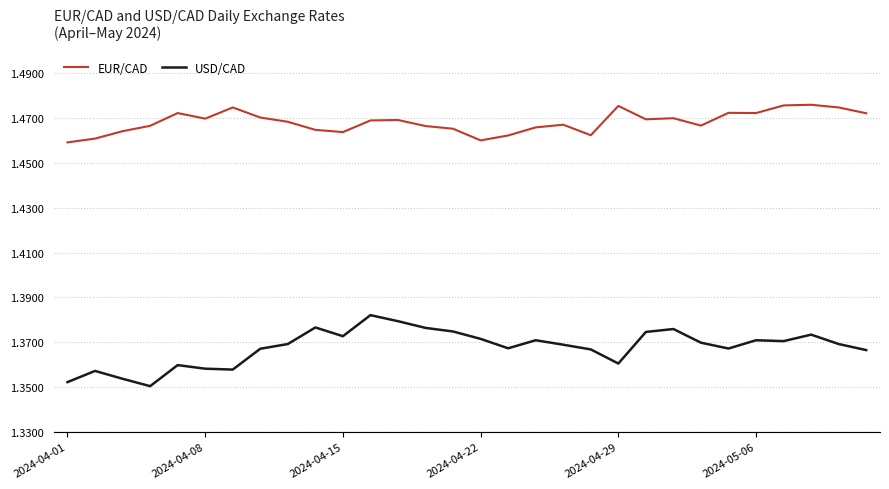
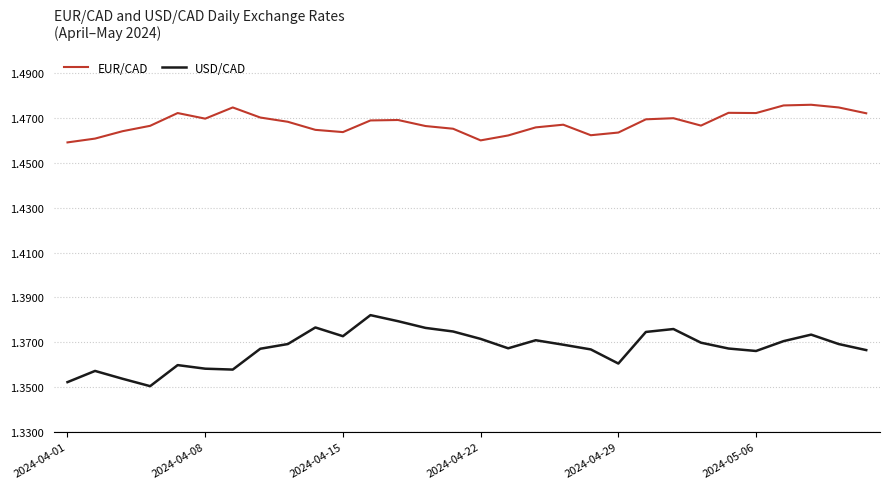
  {
    "EUR/CAD": {
      "2024-04-01": 1.459,
      "2024-04-08": 1.470,
      "2024-04-15": 1.464,
      "2024-04-22": 1.460,
-     "2024-04-29": 1.476,
+     "2024-04-29": 1.464,
      "2024-05-06": 1.472
    },
    "USD/CAD": {
      "2024-04-01": 1.352,
      "2024-04-08": 1.358,
      "2024-04-15": 1.373,
      "2024-04-22": 1.372,
      "2024-04-29": 1.361,
-     "2024-05-06": 1.371
+     "2024-05-06": 1.366
    }
  }
